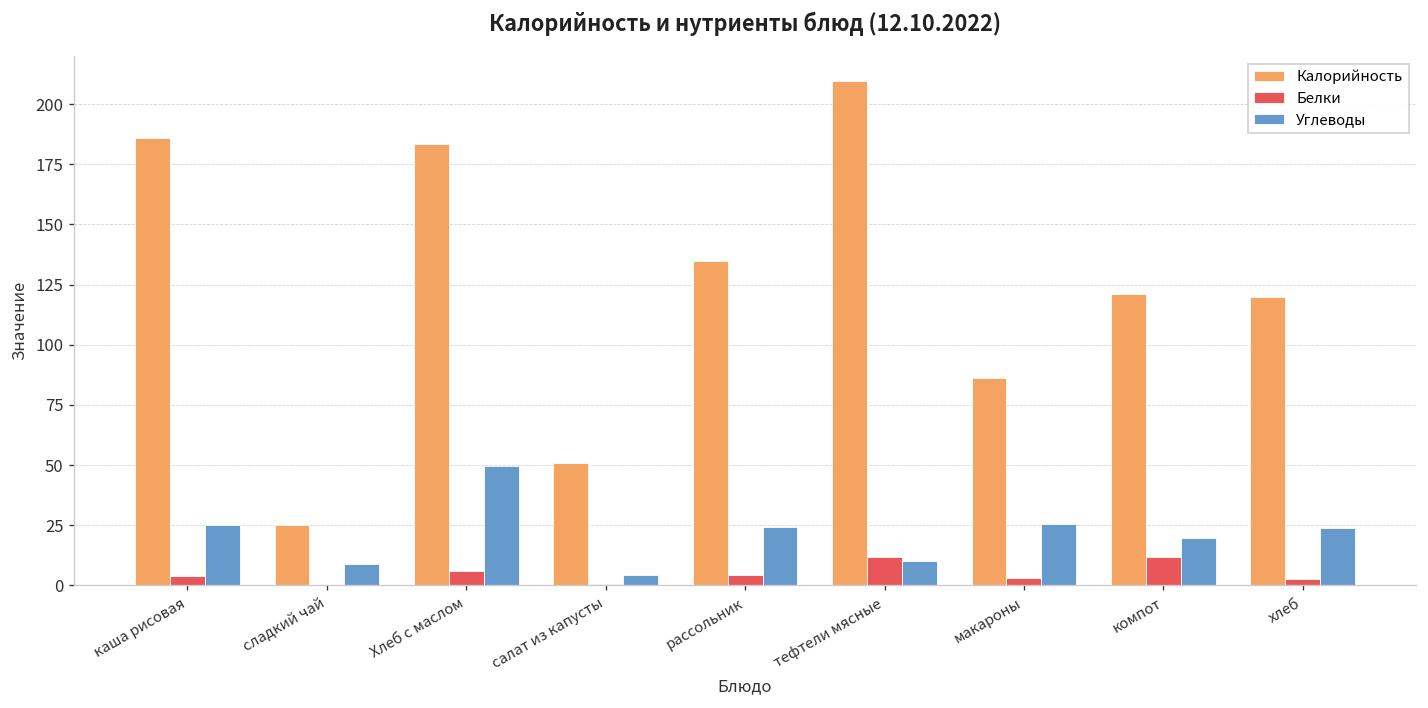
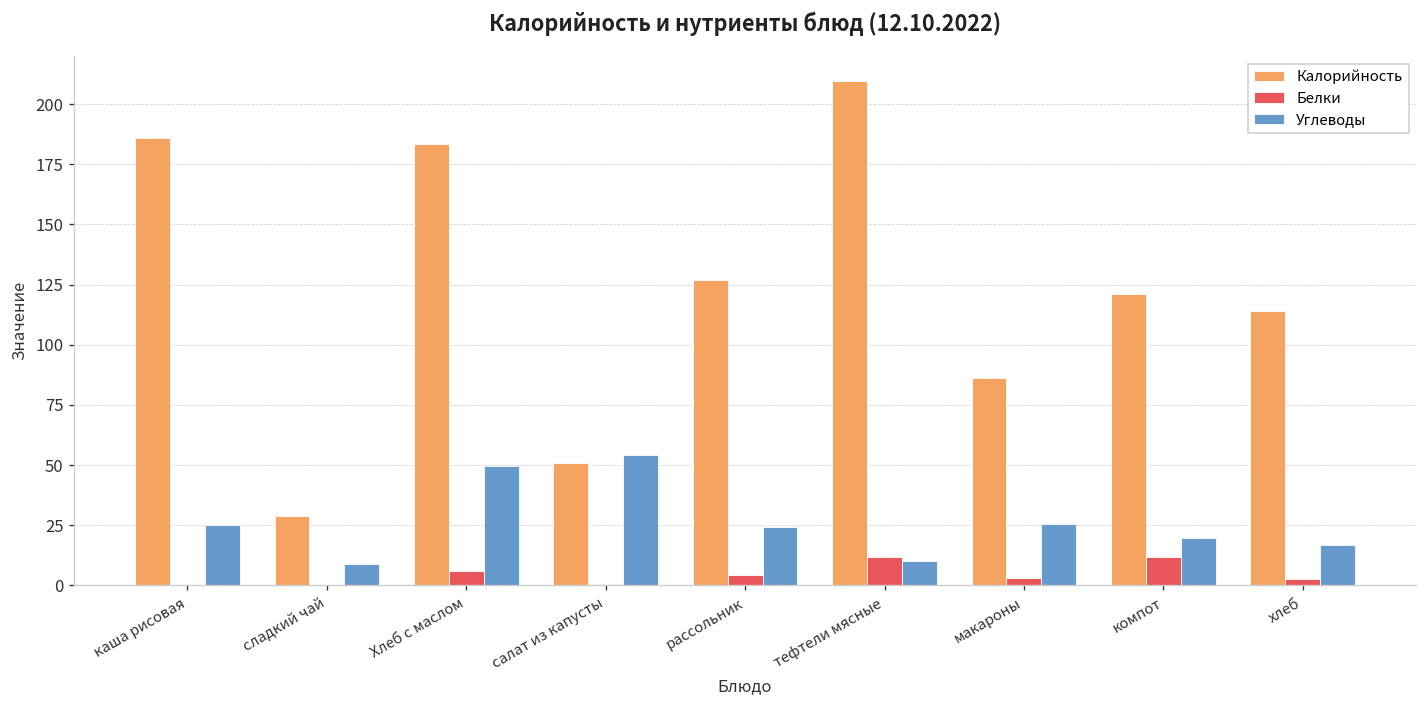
  {
    "Калорийность": {
      "каша рисовая": 186,
-     "сладкий чай": 25,
+     "сладкий чай": 29,
      "Хлеб с маслом": 184,
      "салат из капусты": 51,
-     "рассольник": 135,
+     "рассольник": 127,
      "тефтели мясные": 209,
      "макароны": 86,
      "компот": 121,
-     "хлеб": 120
+     "хлеб": 114
    },
    "Белки": {
-     "каша рисовая": 4,
+     "каша рисовая": 0,
      "Хлеб с маслом": 6,
      "рассольник": 4,
      "тефтели мясные": 12,
      "макароны": 3,
      "компот": 12,
      "хлеб": 3
    },
    "Углеводы": {
      "каша рисовая": 25,
      "сладкий чай": 9,
      "Хлеб с маслом": 50,
-     "салат из капусты": 5,
+     "салат из капусты": 54,
      "рассольник": 24,
      "тефтели мясные": 10,
      "макароны": 26,
      "компот": 20,
-     "хлеб": 24
+     "хлеб": 17
    }
  }
